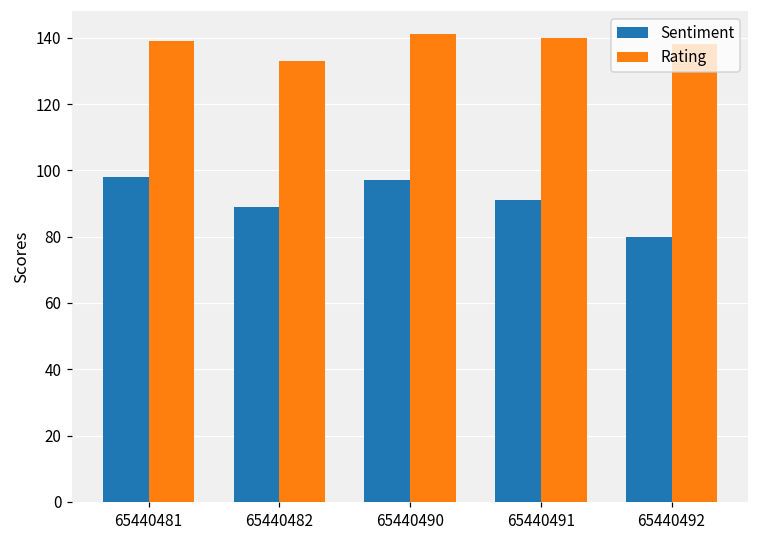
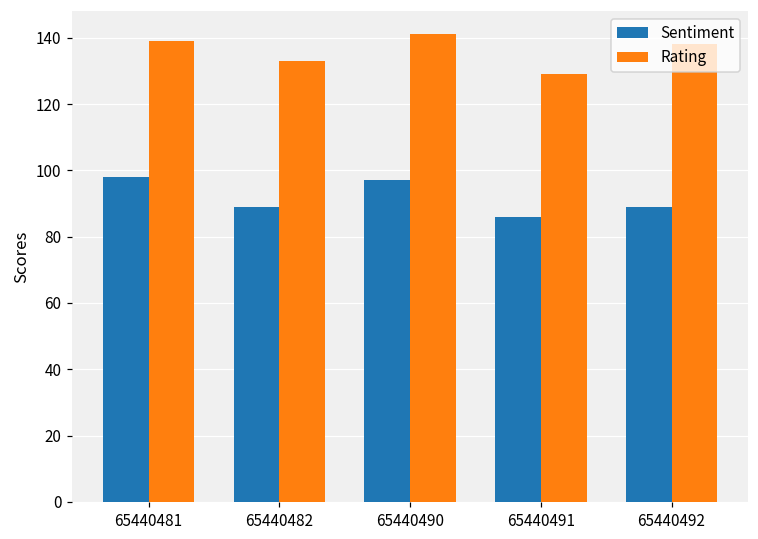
  {
    "Sentiment": {
      "65440481": 98,
      "65440482": 89,
      "65440490": 97,
-     "65440491": 91,
-     "65440492": 80
+     "65440491": 86,
+     "65440492": 89
    },
    "Rating": {
      "65440481": 139,
      "65440482": 133,
      "65440490": 141,
-     "65440491": 140
+     "65440491": 129
    }
  }
